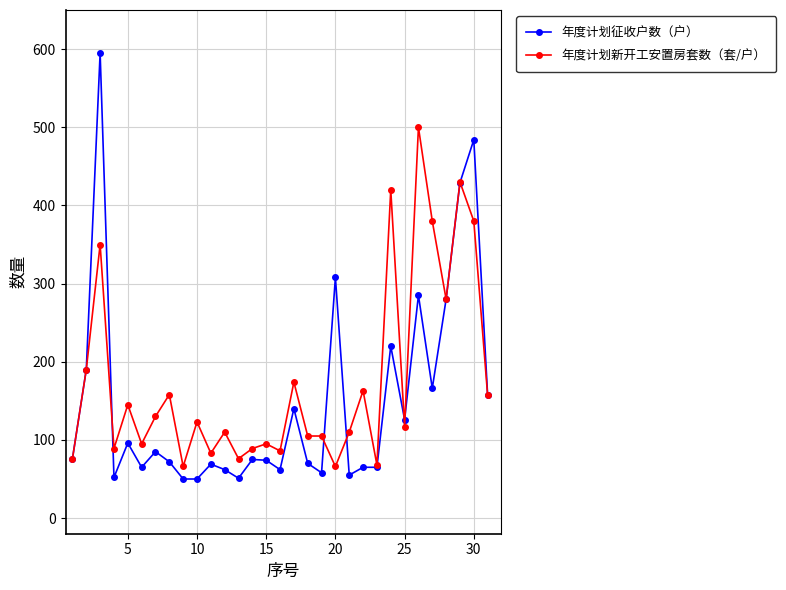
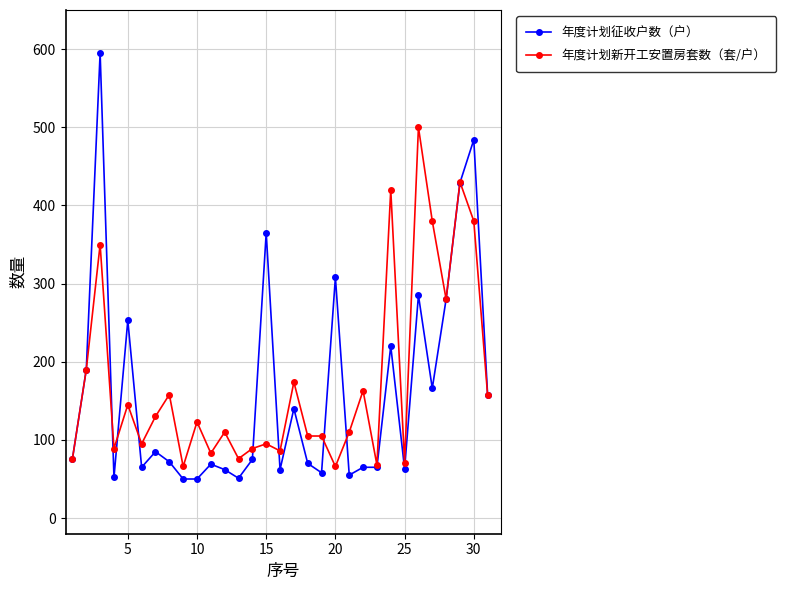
  {
    "年度计划征收户数（户）": {
-     "5": 100,
+     "5": 250,
      "10": 50,
-     "15": 70,
+     "15": 370,
      "20": 310,
-     "25": 130,
+     "25": 60,
      "30": 480
    },
    "年度计划新开工安置房套数（套/户）": {
      "5": 150,
      "10": 120,
      "15": 100,
      "20": 70,
-     "25": 120,
+     "25": 70,
      "30": 380
    }
  }
